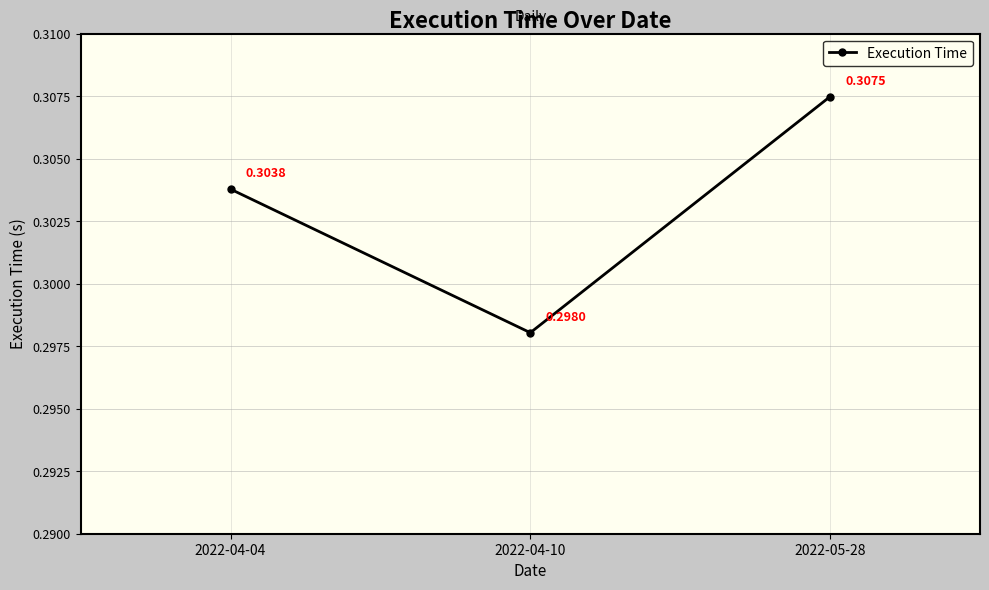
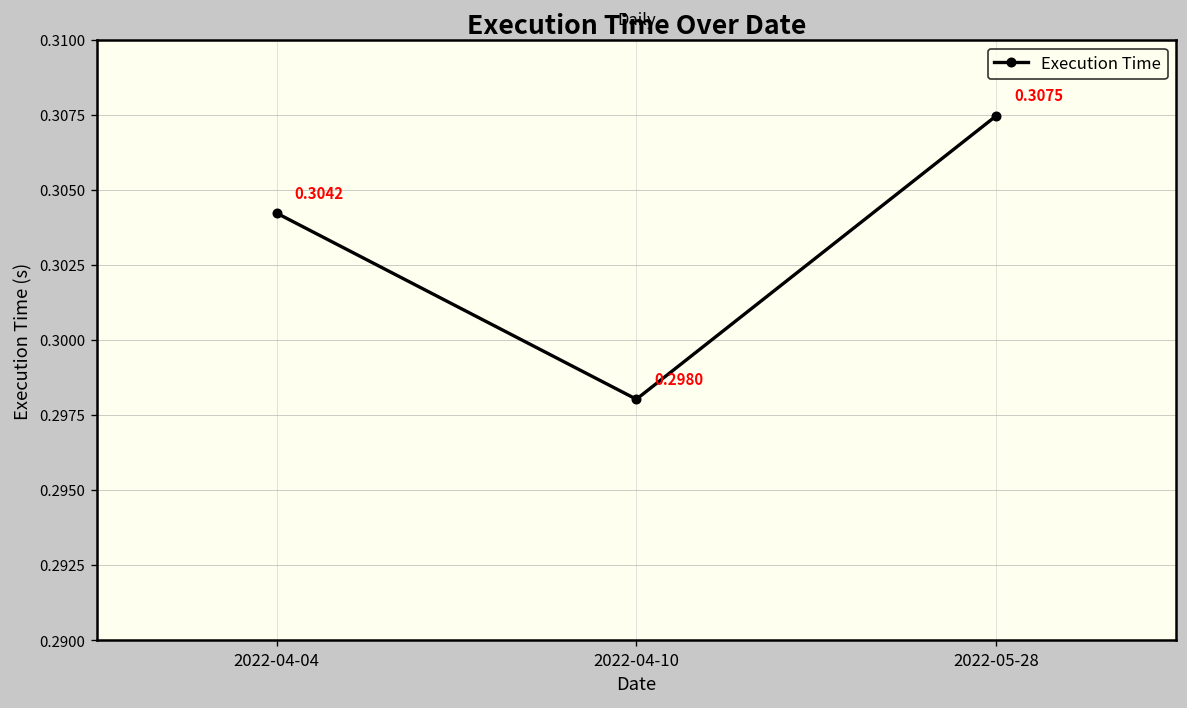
  {
-   "2022-04-04": 0.3038,
+   "2022-04-04": 0.3042,
    "2022-04-10": 0.2980,
    "2022-05-28": 0.3075
  }
